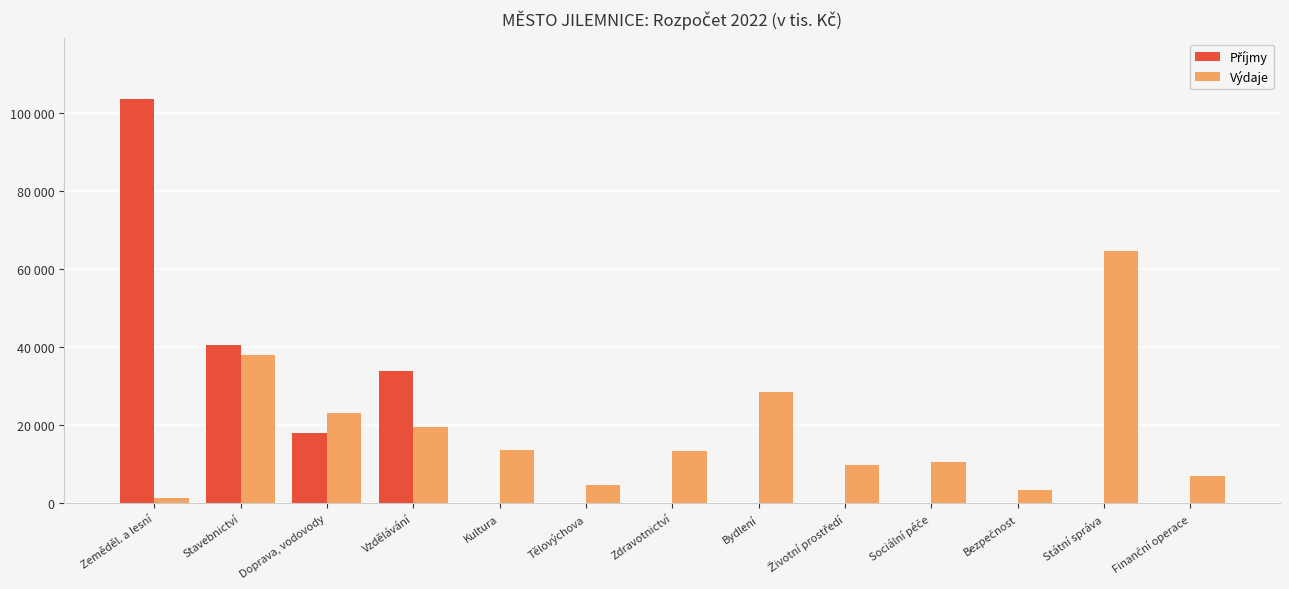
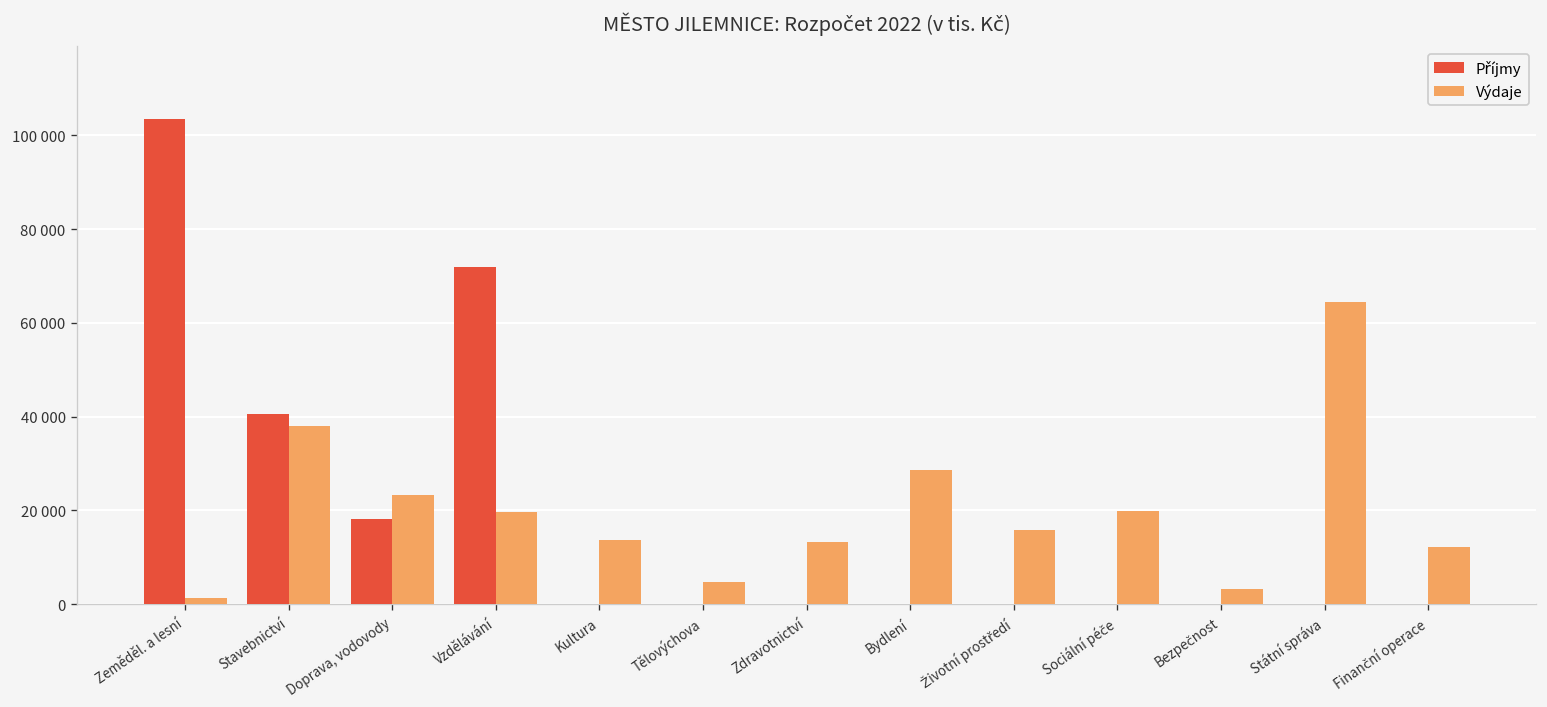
  {
    "Příjmy": {
      "Zeměděl. a lesní": 103000,
      "Stavebnictví": 41000,
      "Doprava, vodovody": 18000,
-     "Vzdělávání": 34000,
+     "Vzdělávání": 72000,
      "Kultura": 0,
      "Tělovýchova": 0,
      "Zdravotnictví": 0,
      "Bydlení": 0,
      "Životní prostředí": 0,
      "Sociální péče": 0,
      "Bezpečnost": 0,
      "Státní správa": 0,
      "Finanční operace": 0
    },
    "Výdaje": {
      "Zeměděl. a lesní": 1000,
      "Stavebnictví": 38000,
      "Doprava, vodovody": 23000,
      "Vzdělávání": 20000,
      "Kultura": 14000,
      "Tělovýchova": 5000,
      "Zdravotnictví": 13000,
      "Bydlení": 29000,
-     "Životní prostředí": 10000,
-     "Sociální péče": 10000,
+     "Životní prostředí": 16000,
+     "Sociální péče": 20000,
      "Bezpečnost": 3000,
      "Státní správa": 64000,
-     "Finanční operace": 7000
+     "Finanční operace": 12000
    }
  }
